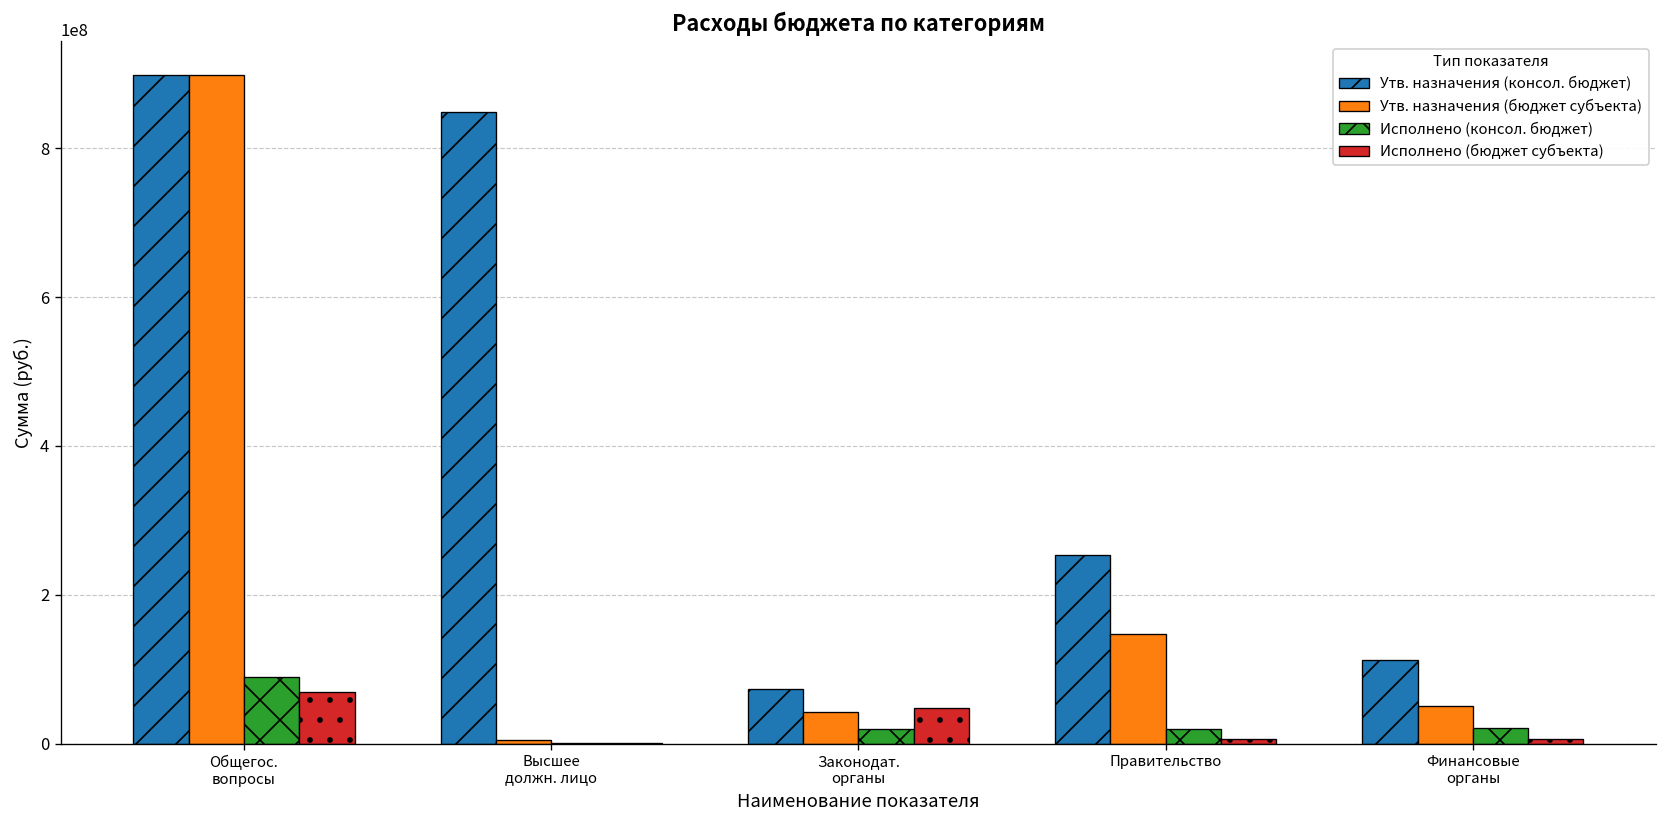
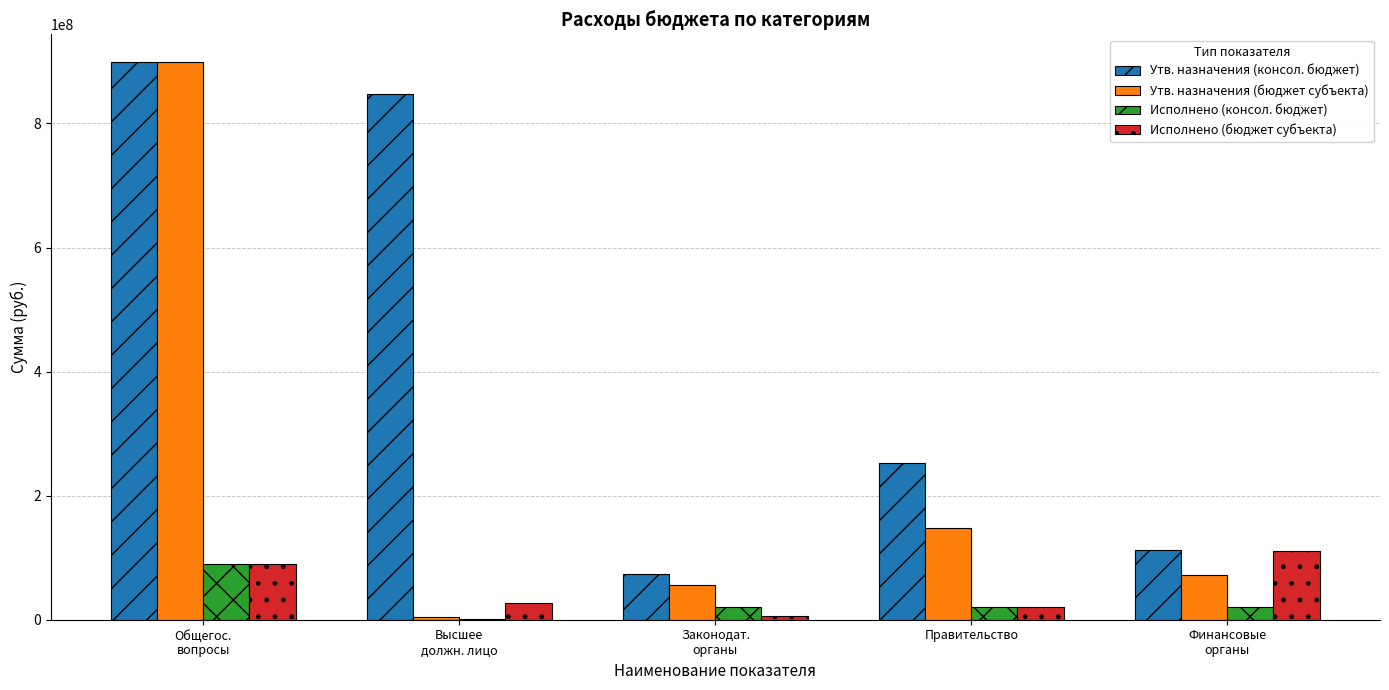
  {
    "Утв. назначения (консол. бюджет)": {
      "Общегос. вопросы": 900000000,
      "Высшее должн. лицо": 850000000,
      "Законодат. органы": 70000000,
      "Правительство": 250000000,
      "Финансовые органы": 110000000
    },
    "Утв. назначения (бюджет субъекта)": {
      "Общегос. вопросы": 900000000,
      "Высшее должн. лицо": 10000000,
-     "Законодат. органы": 40000000,
+     "Законодат. органы": 60000000,
      "Правительство": 150000000,
-     "Финансовые органы": 50000000
+     "Финансовые органы": 70000000
    },
    "Исполнено (консол. бюджет)": {
      "Общегос. вопросы": 90000000,
      "Законодат. органы": 20000000,
      "Правительство": 20000000,
      "Финансовые органы": 20000000
    },
    "Исполнено (бюджет субъекта)": {
-     "Общегос. вопросы": 70000000,
-     "Высшее должн. лицо": 0,
-     "Законодат. органы": 50000000,
-     "Правительство": 10000000,
-     "Финансовые органы": 10000000
+     "Общегос. вопросы": 90000000,
+     "Высшее должн. лицо": 30000000,
+     "Законодат. органы": 10000000,
+     "Правительство": 20000000,
+     "Финансовые органы": 110000000
    }
  }
